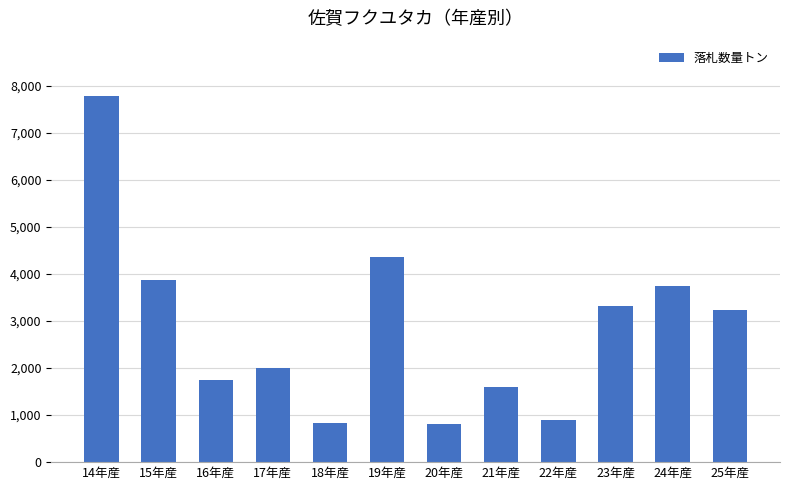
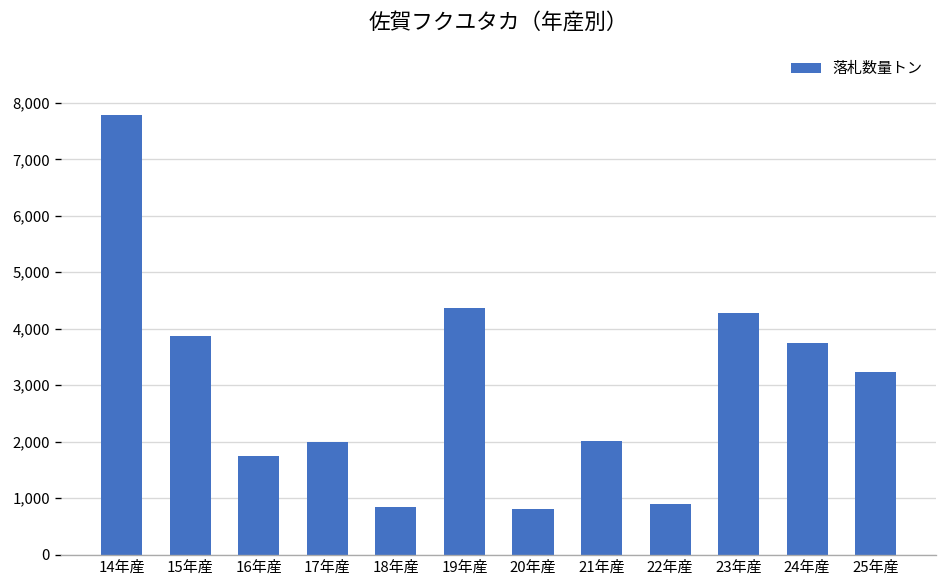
  {
    "14年産": "7,800",
    "15年産": "3,900",
    "16年産": "1,700",
    "17年産": "2,000",
    "18年産": "800",
    "19年産": "4,400",
    "20年産": "800",
-   "21年産": "1,600",
+   "21年産": "2,000",
    "22年産": "900",
-   "23年産": "3,300",
+   "23年産": "4,300",
    "24年産": "3,700",
    "25年産": "3,200"
  }
